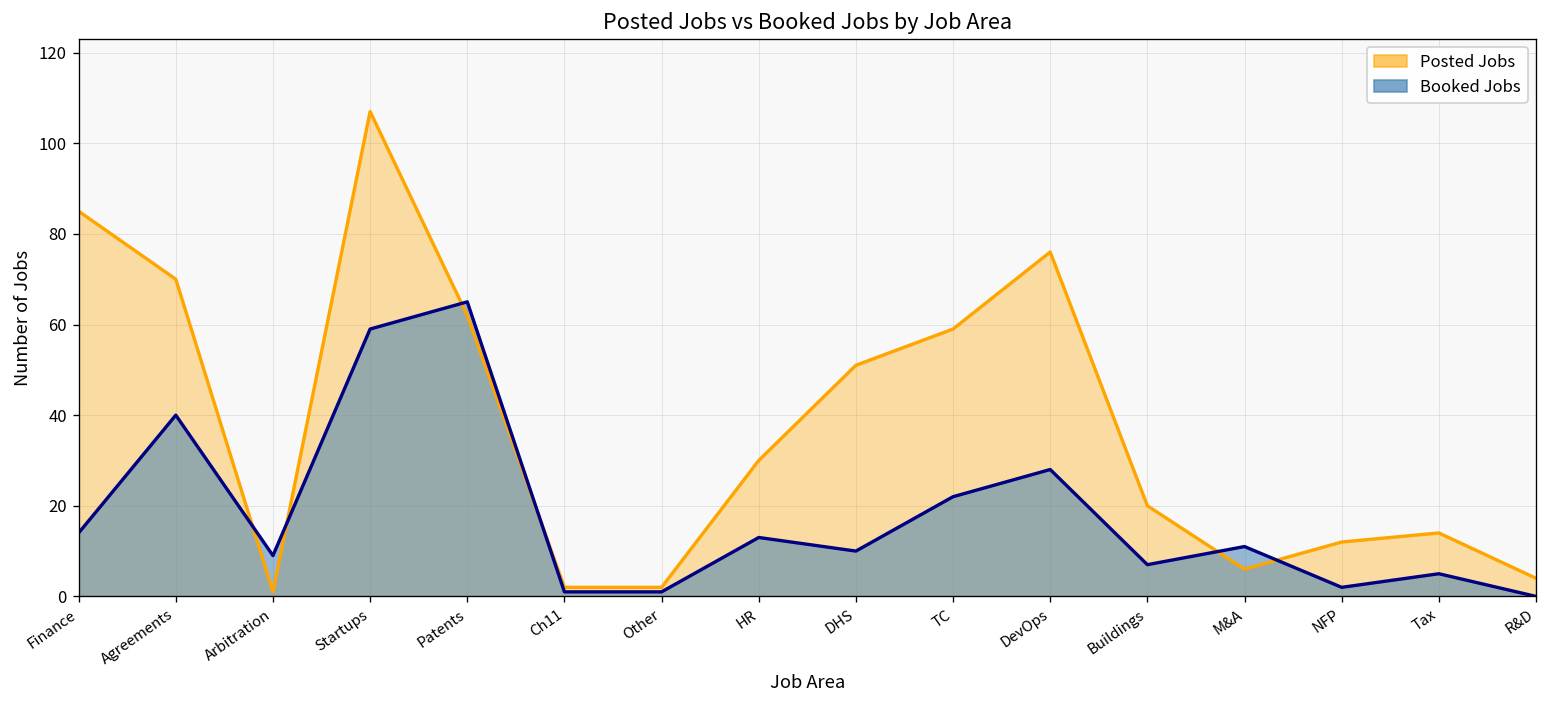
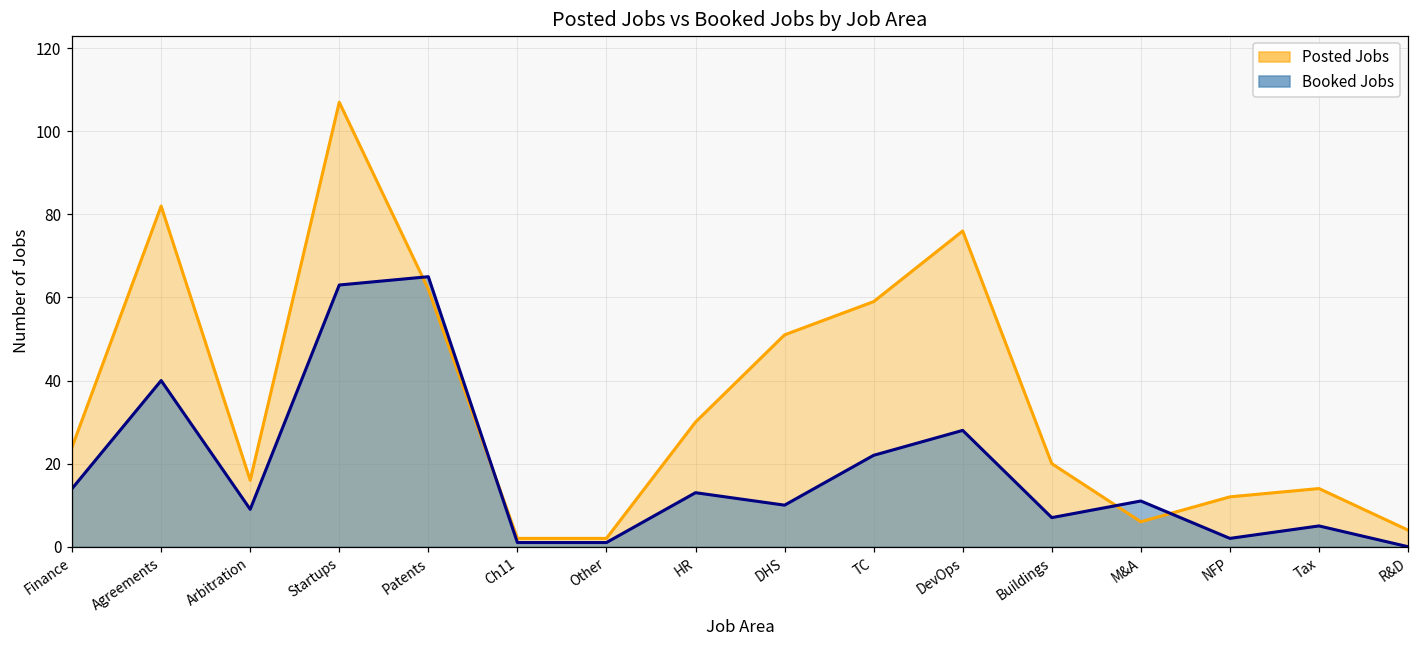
  {
    "Posted Jobs": {
-     "Finance": 85,
-     "Agreements": 70,
-     "Arbitration": 1,
+     "Finance": 24,
+     "Agreements": 82,
+     "Arbitration": 16,
      "Startups": 107,
      "Patents": 62,
      "Ch11": 2,
      "Other": 2,
      "HR": 30,
      "DHS": 51,
      "TC": 59,
      "DevOps": 76,
      "Buildings": 20,
      "M&A": 6,
      "NFP": 12,
      "Tax": 14,
      "R&D": 4
    },
    "Booked Jobs": {
      "Finance": 14,
      "Agreements": 40,
      "Arbitration": 9,
-     "Startups": 59,
+     "Startups": 63,
      "Patents": 65,
      "Ch11": 1,
      "Other": 1,
      "HR": 13,
      "DHS": 10,
      "TC": 22,
      "DevOps": 28,
      "Buildings": 7,
      "M&A": 11,
      "NFP": 2,
      "Tax": 5,
      "R&D": 0
    }
  }
